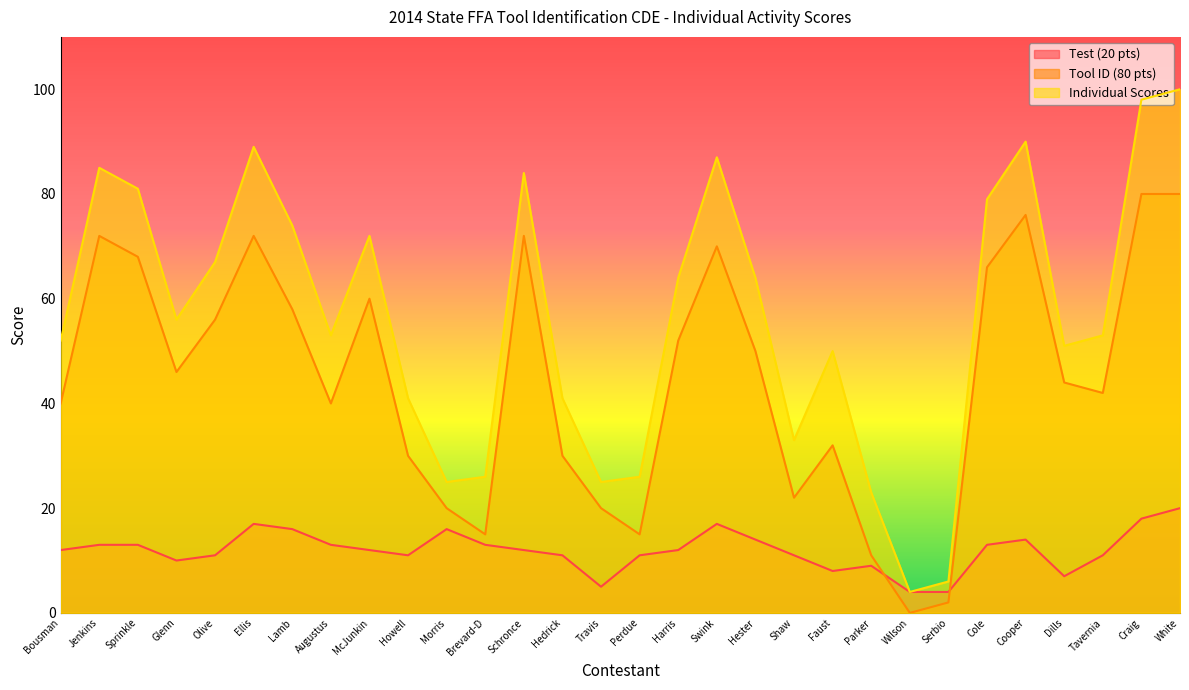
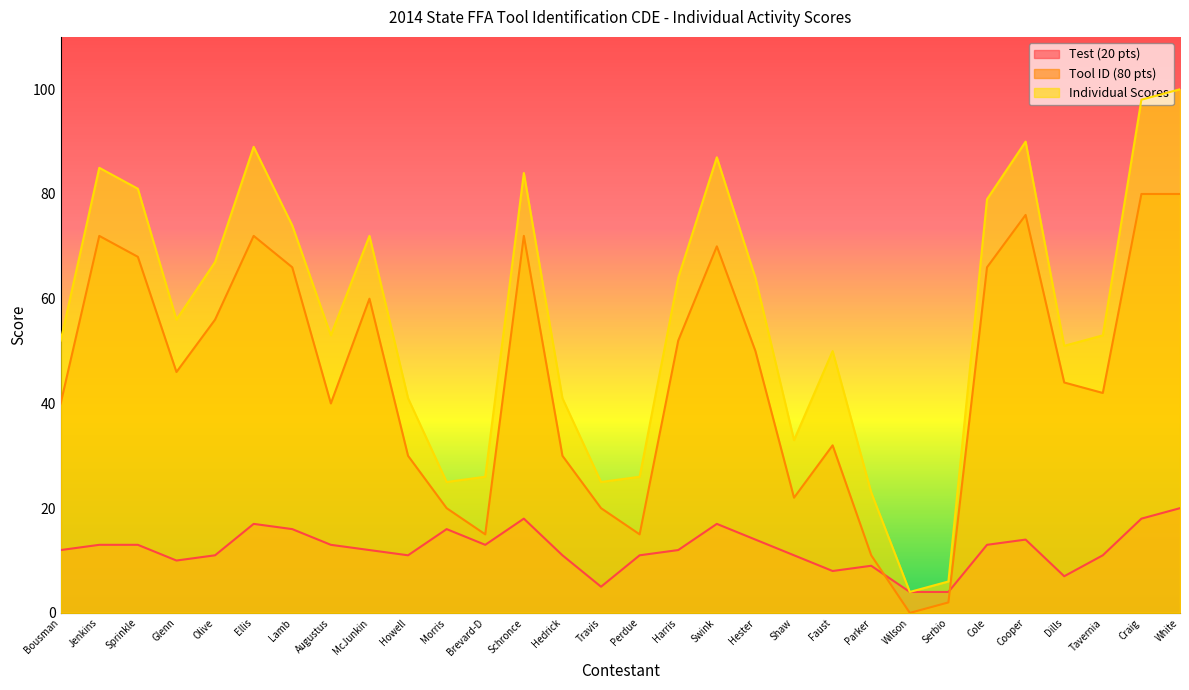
  {
    "Test (20 pts)": {
      "Bousman": 12,
      "Jenkins": 13,
      "Sprinkle": 13,
      "Glenn": 10,
      "Olive": 11,
      "Ellis": 17,
      "Lamb": 16,
      "Augustus": 13,
      "McJunkin": 12,
      "Howell": 11,
      "Morris": 16,
      "Brevard-D": 13,
-     "Schronce": 12,
+     "Schronce": 18,
      "Hedrick": 11,
      "Travis": 5,
      "Perdue": 11,
      "Harris": 12,
      "Swink": 17,
      "Hester": 14,
      "Shaw": 11,
      "Faust": 8,
      "Parker": 9,
      "Serbio": 4,
      "Cole": 13,
      "Cooper": 14,
      "Dills": 7,
      "Tavernia": 11,
      "Craig": 18,
      "White": 20
    },
    "Tool ID (80 pts)": {
      "Bousman": 40,
      "Jenkins": 72,
      "Sprinkle": 68,
      "Glenn": 46,
      "Olive": 56,
      "Ellis": 72,
-     "Lamb": 58,
+     "Lamb": 66,
      "Augustus": 40,
      "McJunkin": 60,
      "Howell": 30,
      "Morris": 20,
      "Brevard-D": 15,
      "Schronce": 72,
      "Hedrick": 30,
      "Travis": 20,
      "Perdue": 15,
      "Harris": 52,
      "Swink": 70,
      "Hester": 50,
      "Shaw": 22,
      "Faust": 32,
      "Parker": 11,
      "Wilson": 0,
      "Serbio": 2,
      "Cole": 66,
      "Cooper": 76,
      "Dills": 44,
      "Tavernia": 42,
      "Craig": 80,
      "White": 80
    },
    "Individual Scores": {
      "Bousman": 52,
      "Jenkins": 85,
      "Sprinkle": 81,
      "Glenn": 56,
      "Olive": 67,
      "Ellis": 89,
      "Lamb": 74,
      "Augustus": 53,
      "McJunkin": 72,
      "Howell": 41,
      "Morris": 25,
      "Brevard-D": 26,
      "Schronce": 84,
      "Hedrick": 41,
      "Travis": 25,
      "Perdue": 26,
      "Harris": 64,
      "Swink": 87,
      "Hester": 64,
      "Shaw": 33,
      "Faust": 50,
      "Parker": 23,
      "Serbio": 6,
      "Cole": 79,
      "Cooper": 90,
      "Dills": 51,
      "Tavernia": 53,
      "White": 100
    }
  }
